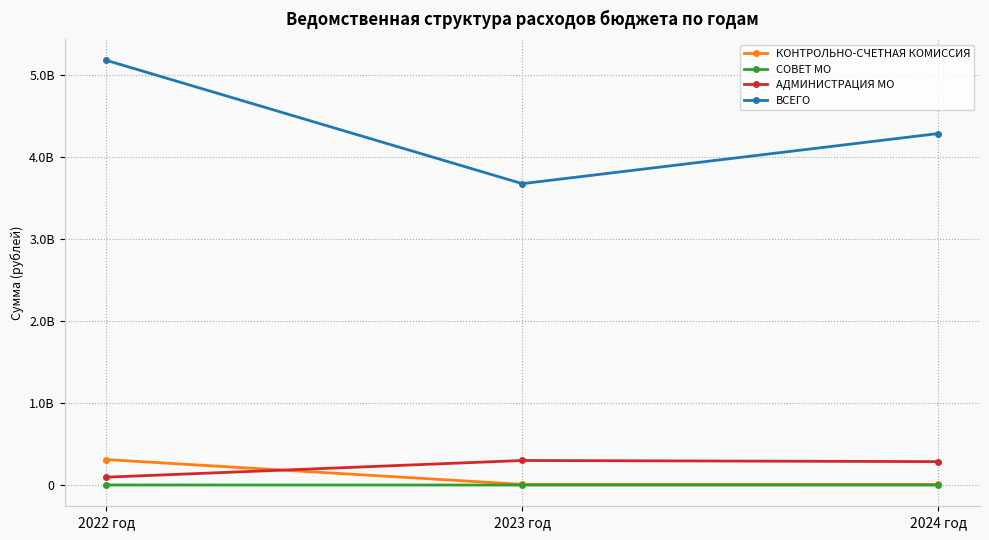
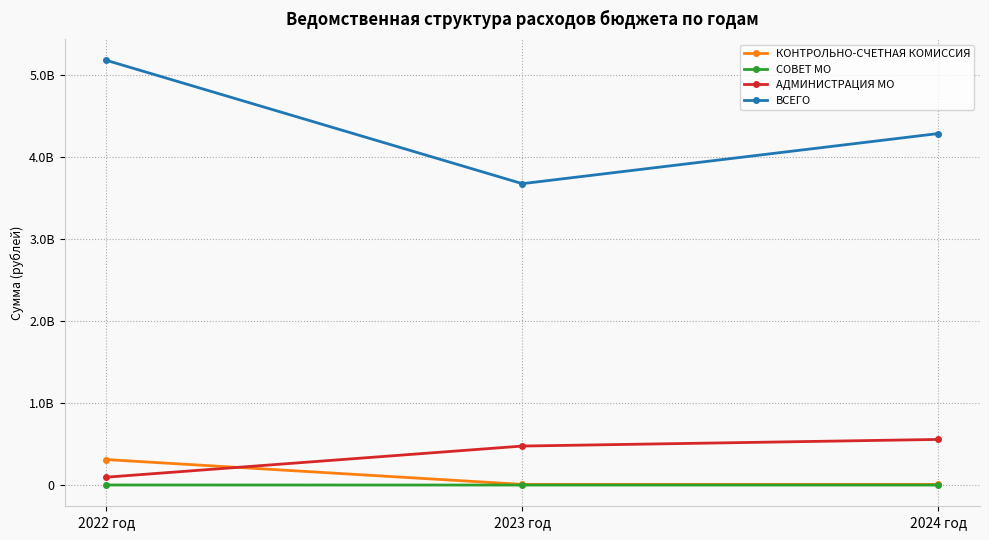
  {
    "КОНТРОЛЬНО-СЧЕТНАЯ КОМИССИЯ": {
      "2022 год": 300000000
    },
    "СОВЕТ МО": {
      "2022 год": 0
    },
    "АДМИНИСТРАЦИЯ МО": {
      "2022 год": 100000000,
-     "2023 год": 300000000,
-     "2024 год": 300000000
+     "2023 год": 500000000,
+     "2024 год": 600000000
    },
    "ВСЕГО": {
      "2022 год": 5200000000,
      "2023 год": 3700000000,
      "2024 год": 4300000000
    }
  }
